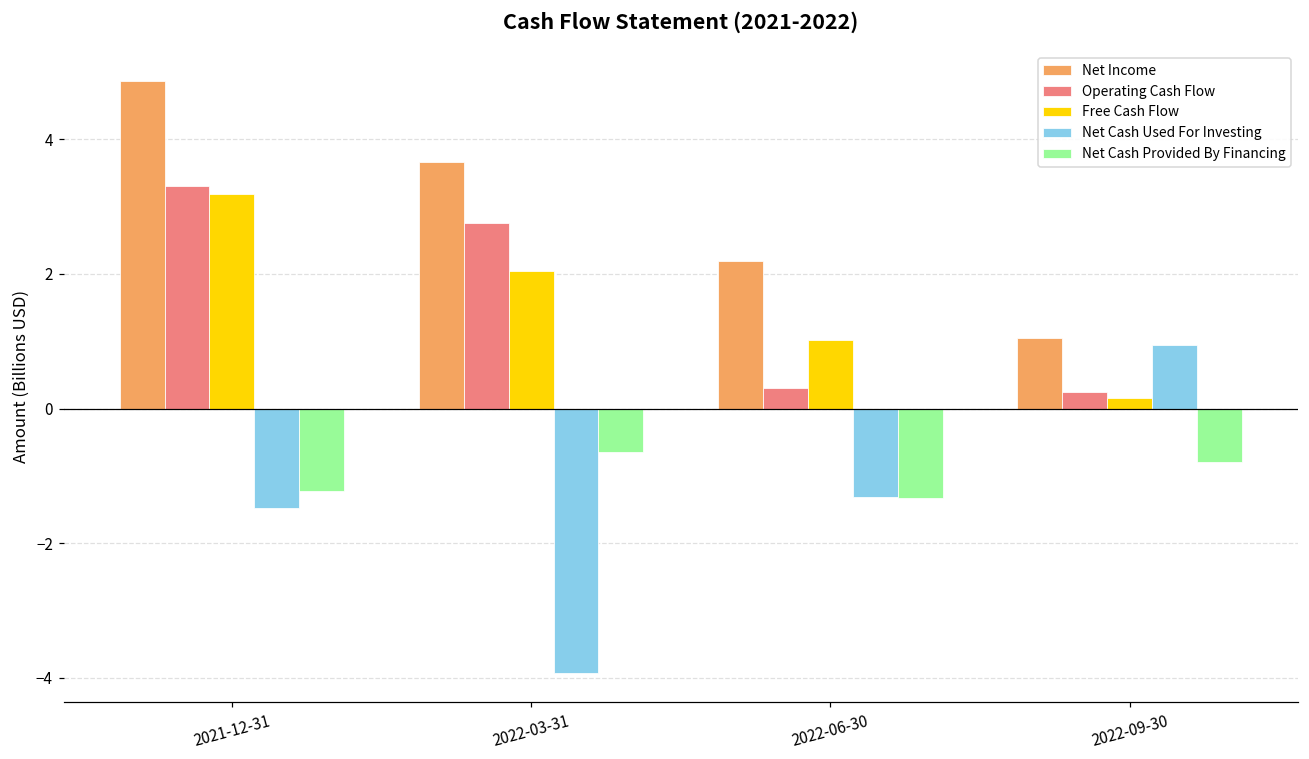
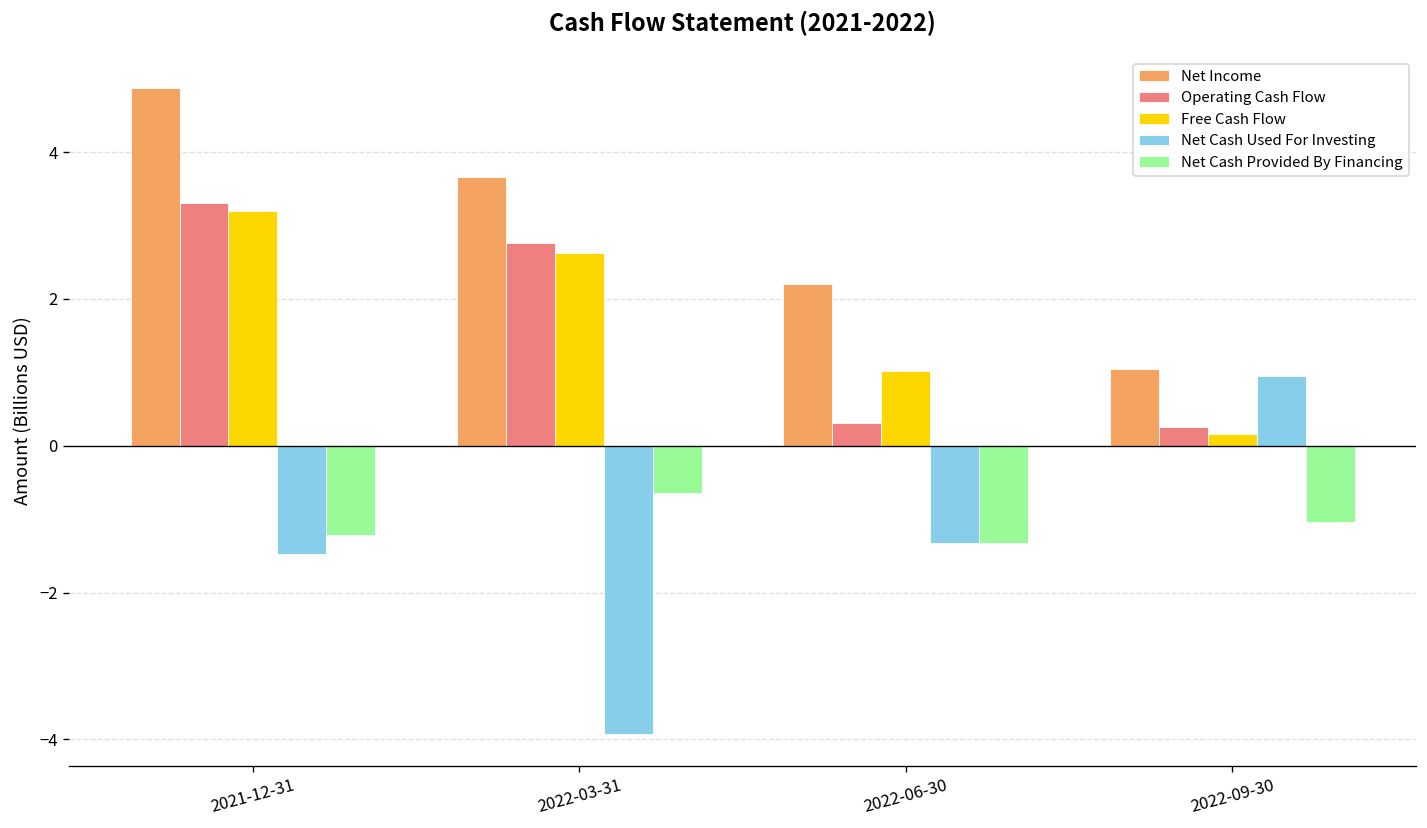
  {
    "Free Cash Flow": {
      "2021-12-31": 3.2,
-     "2022-03-31": 2.0,
+     "2022-03-31": 2.6,
      "2022-06-30": 1.0,
      "2022-09-30": 0.2
    },
    "Net Cash Used For Investing": {
      "2021-12-31": -1.5,
      "2022-03-31": -3.9,
      "2022-06-30": -1.3,
      "2022-09-30": 0.9
    },
    "Net Cash Provided By Financing": {
      "2021-12-31": -1.2,
      "2022-03-31": -0.6,
      "2022-06-30": -1.3,
-     "2022-09-30": -0.8
+     "2022-09-30": -1.0
    }
  }
